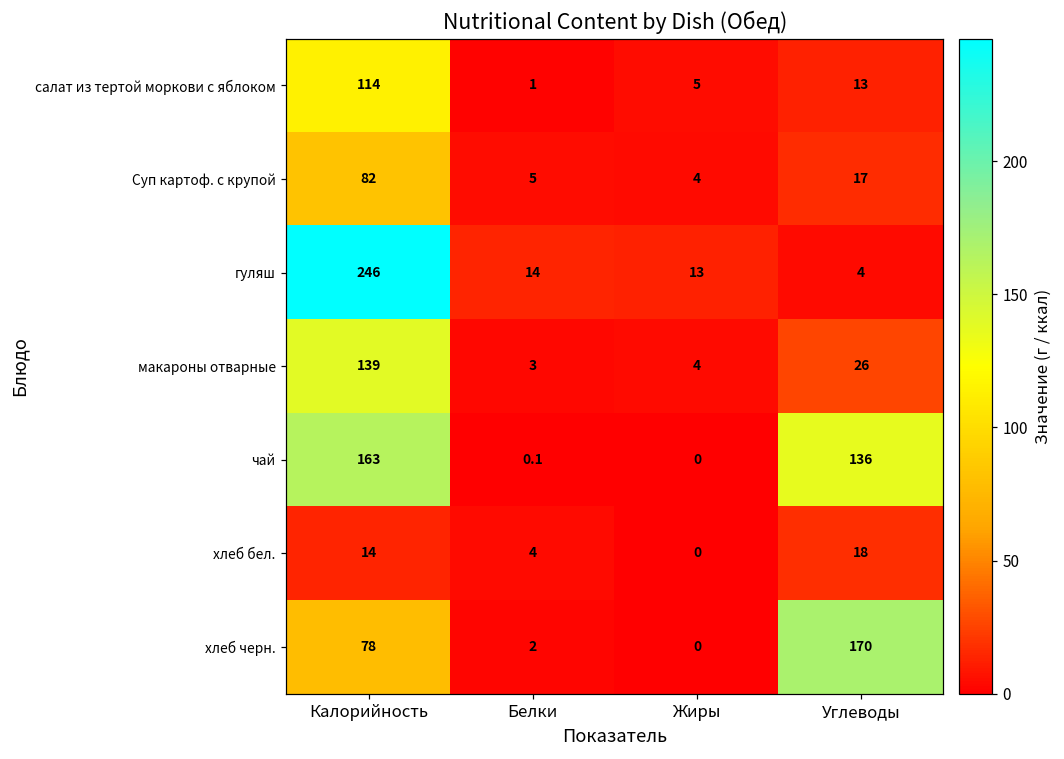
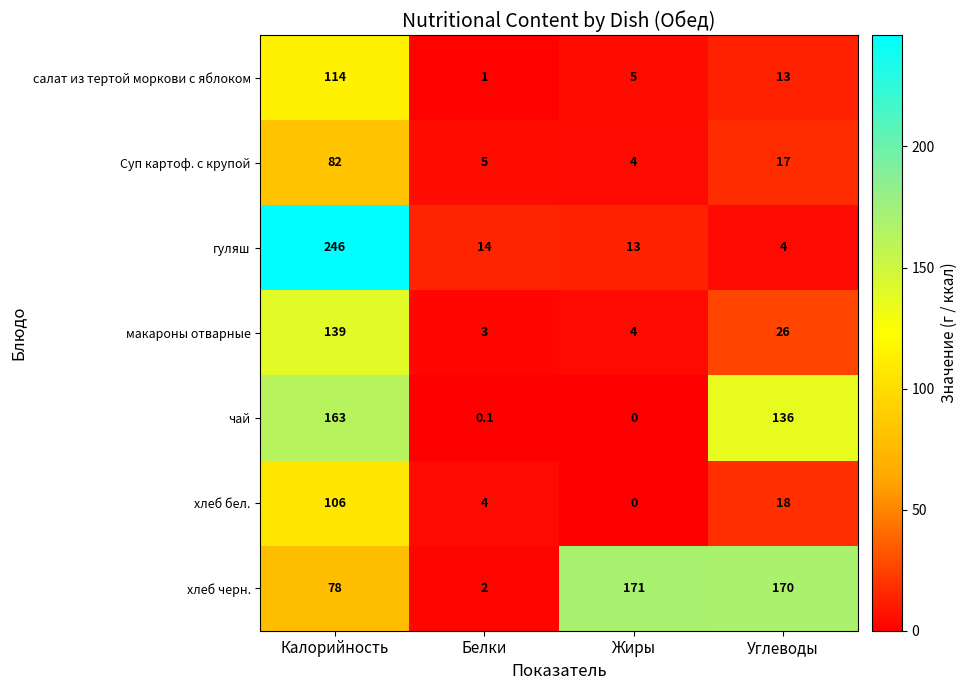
  {
    "салат из тертой моркови с яблоком": {
      "Калорийность": 114,
      "Белки": 1,
      "Жиры": 5,
      "Углеводы": 13
    },
    "Суп картоф. с крупой": {
      "Калорийность": 82,
      "Белки": 5,
      "Жиры": 4,
      "Углеводы": 17
    },
    "гуляш": {
      "Калорийность": 246,
      "Белки": 14,
      "Жиры": 13,
      "Углеводы": 4
    },
    "макароны отварные": {
      "Калорийность": 139,
      "Белки": 3,
      "Жиры": 4,
      "Углеводы": 26
    },
    "чай": {
      "Калорийность": 163,
      "Белки": 0.1,
      "Жиры": 0,
      "Углеводы": 136
    },
    "хлеб бел.": {
-     "Калорийность": 14,
+     "Калорийность": 106,
      "Белки": 4,
      "Жиры": 0,
      "Углеводы": 18
    },
    "хлеб черн.": {
      "Калорийность": 78,
      "Белки": 2,
-     "Жиры": 0,
+     "Жиры": 171,
      "Углеводы": 170
    }
  }
